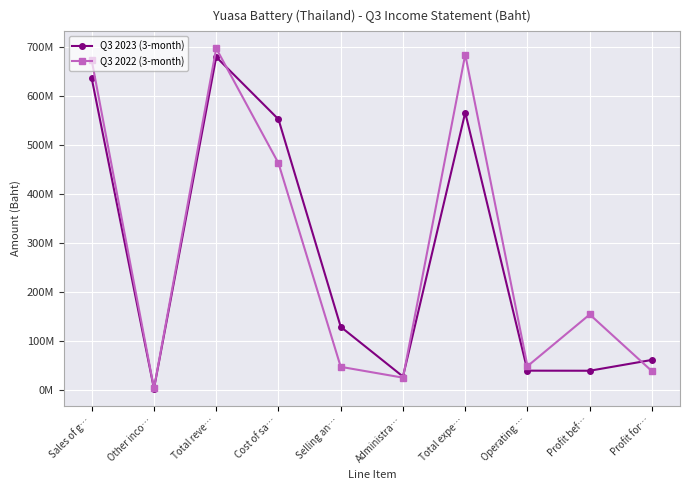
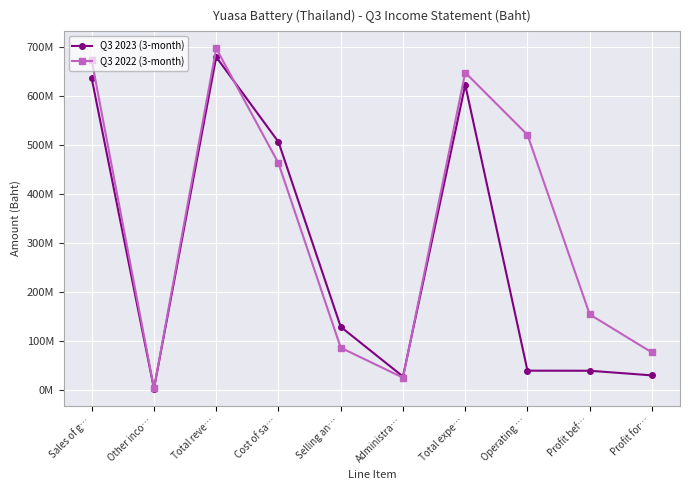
  {
    "Q3 2023 (3-month)": {
      "Sales of g…": 640000000,
      "Total reve…": 680000000,
-     "Cost of sa…": 550000000,
+     "Cost of sa…": 510000000,
      "Selling an…": 130000000,
-     "Total expe…": 570000000,
+     "Total expe…": 620000000,
      "Operating …": 40000000,
      "Profit bef…": 40000000,
-     "Profit for…": 60000000
+     "Profit for…": 30000000
    },
    "Q3 2022 (3-month)": {
      "Total reve…": 700000000,
      "Cost of sa…": 460000000,
-     "Selling an…": 50000000,
-     "Total expe…": 680000000,
-     "Operating …": 50000000,
+     "Selling an…": 90000000,
+     "Total expe…": 650000000,
+     "Operating …": 520000000,
      "Profit bef…": 150000000,
-     "Profit for…": 40000000
+     "Profit for…": 80000000
    }
  }
